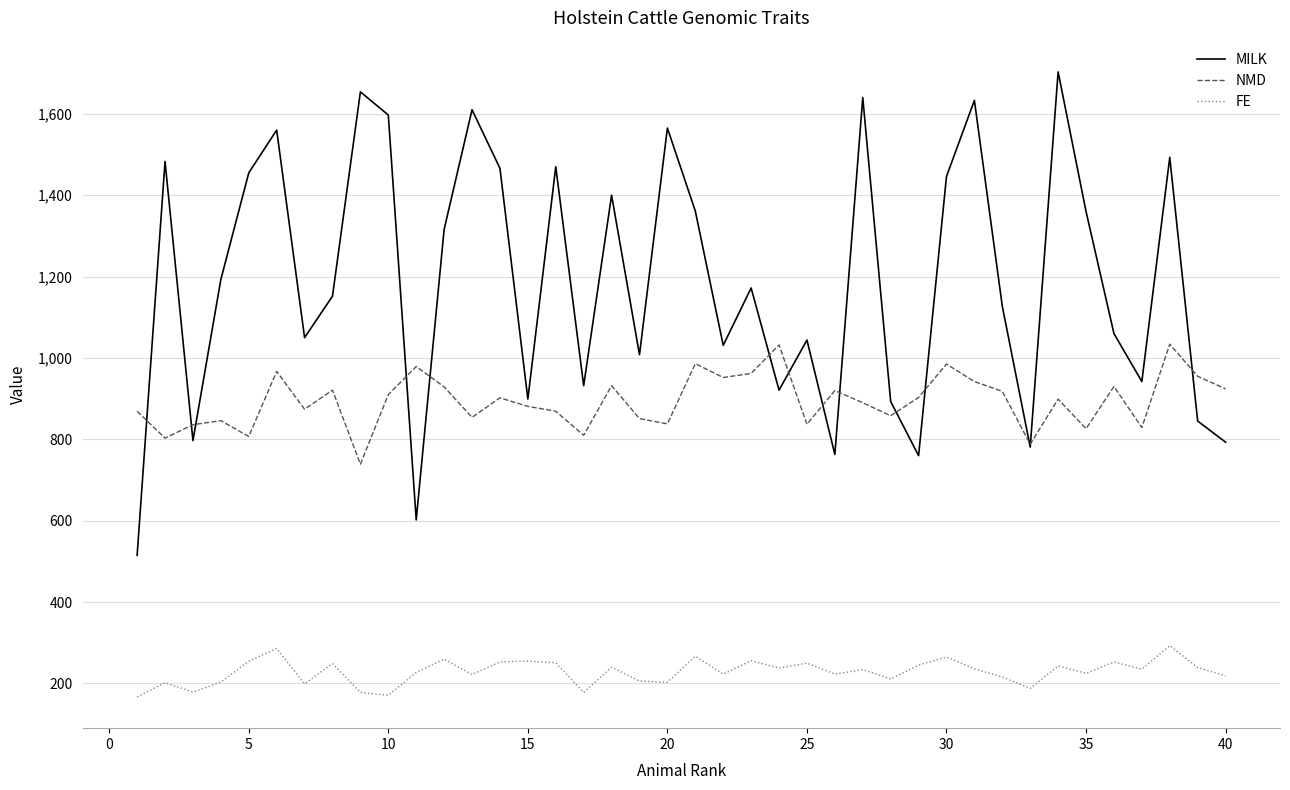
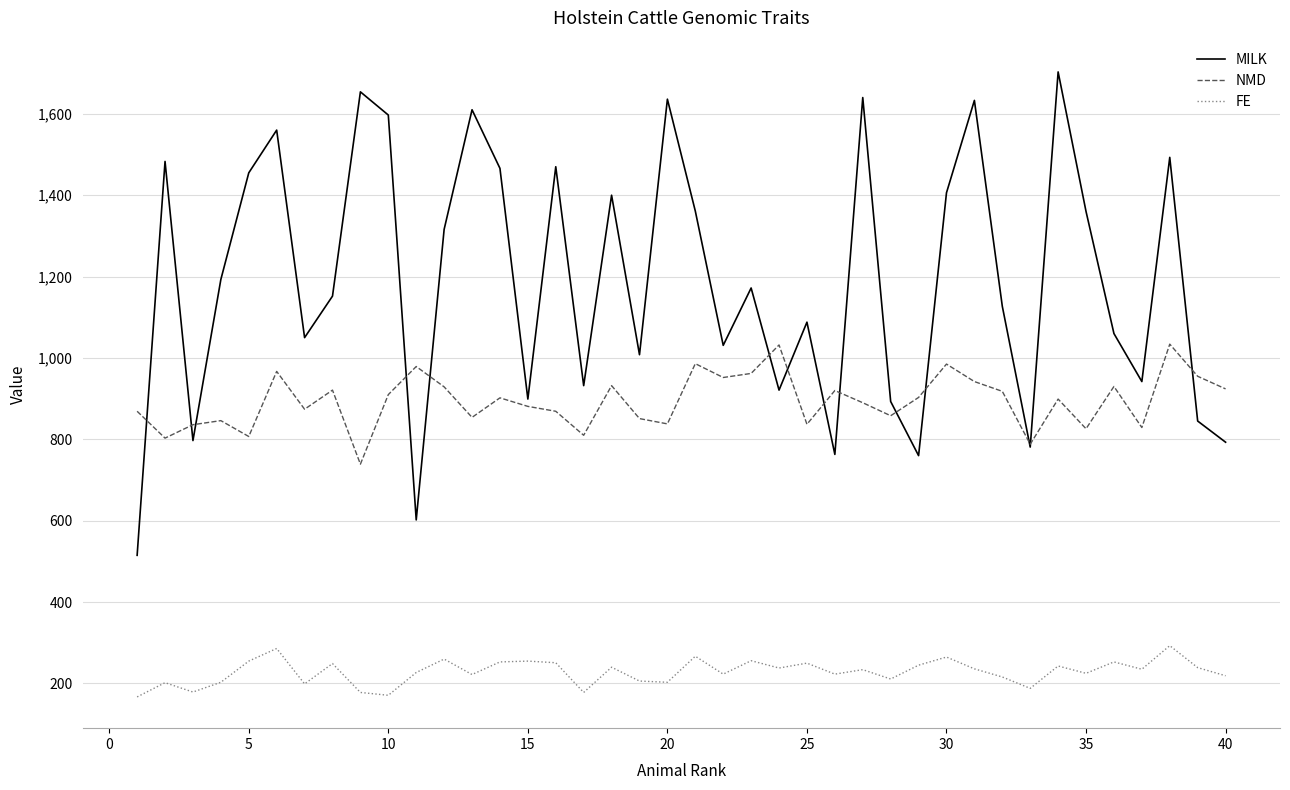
  {
    "MILK": {
      "5": "1,460",
      "10": "1,600",
      "15": "900",
-     "20": "1,570",
-     "25": "1,040",
-     "30": "1,450",
+     "20": "1,640",
+     "25": "1,090",
+     "30": "1,410",
      "35": "1,360",
      "40": "790"
    },
    "NMD": {
      "5": "810",
      "10": "910",
      "15": "880",
      "20": "840",
      "25": "840",
      "30": "990",
      "35": "830",
      "40": "920"
    },
    "FE": {
      "5": "260",
      "10": "170",
      "15": "260",
      "20": "200",
      "25": "250",
      "30": "270",
      "35": "230",
      "40": "220"
    }
  }
